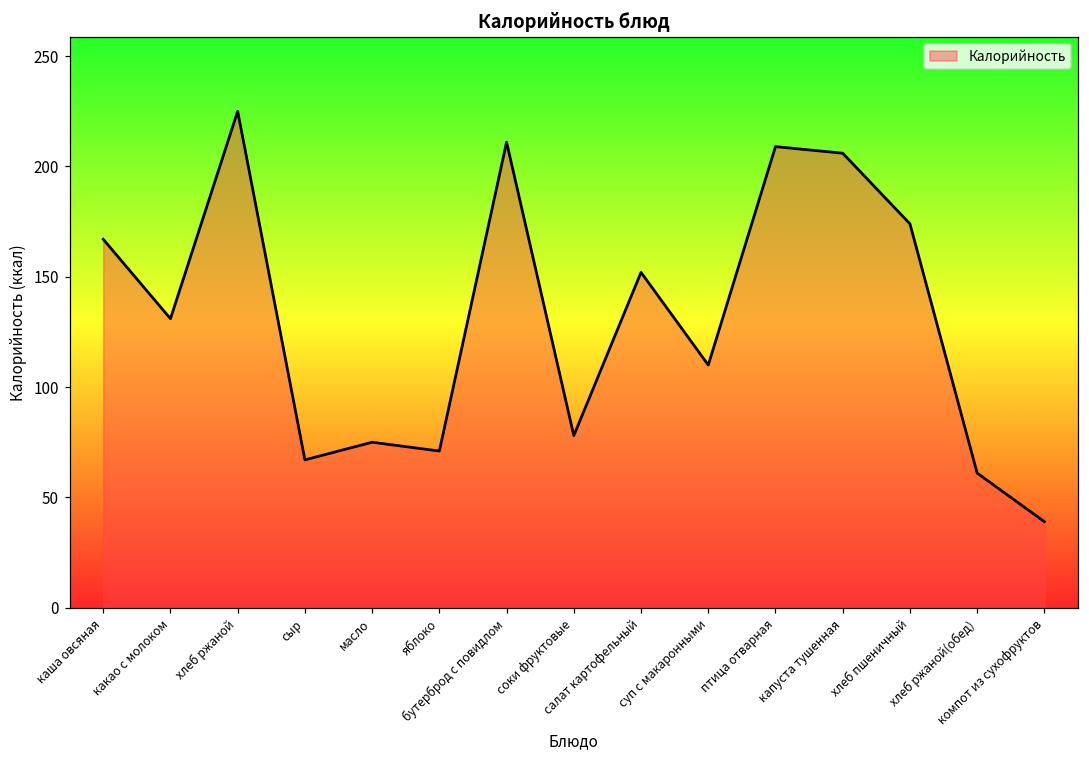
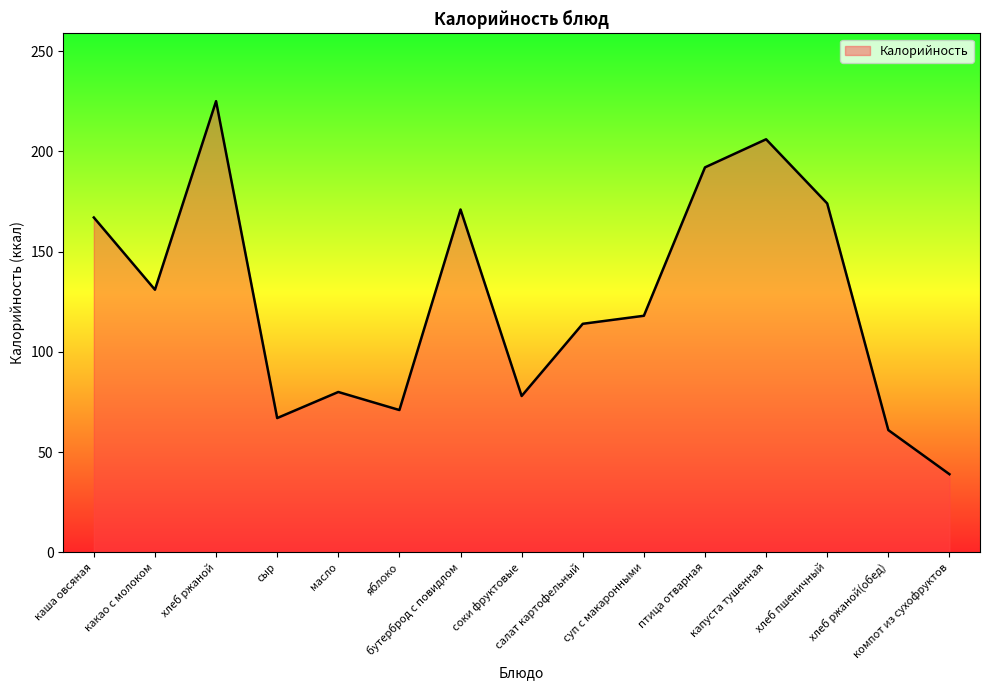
  {
    "каша овсяная": 167,
    "какао с молоком": 131,
    "хлеб ржаной": 225,
    "сыр": 67,
-   "масло": 75,
+   "масло": 80,
    "яблоко": 71,
-   "бутерброд с повидлом": 211,
+   "бутерброд с повидлом": 171,
    "соки фруктовые": 78,
-   "салат картофельный": 152,
-   "суп с макаронными": 110,
-   "птица отварная": 209,
+   "салат картофельный": 114,
+   "суп с макаронными": 118,
+   "птица отварная": 192,
    "капуста тушенная": 206,
    "хлеб пшеничный": 174,
    "хлеб ржаной(обед)": 61,
    "компот из сухофруктов": 39
  }
